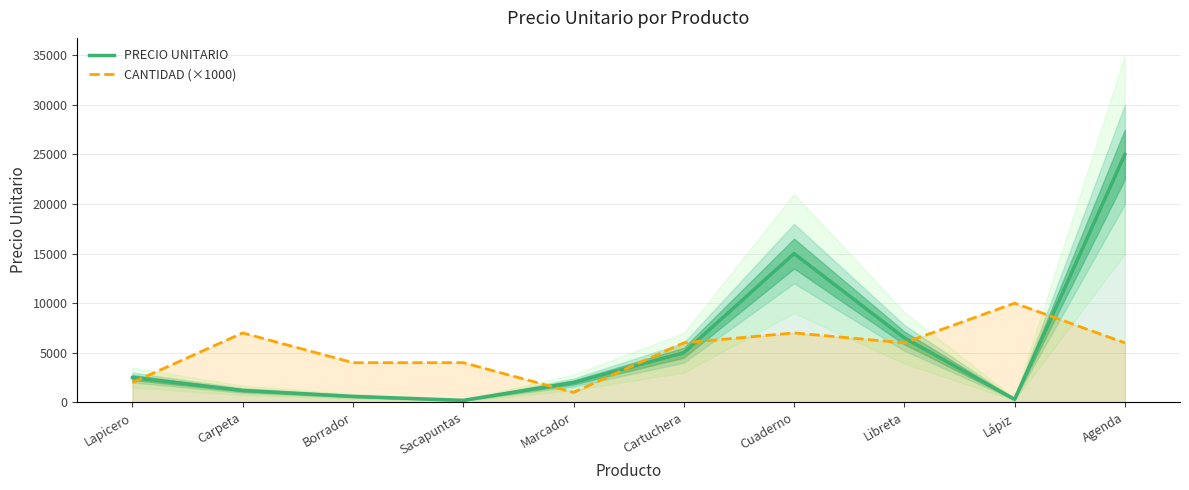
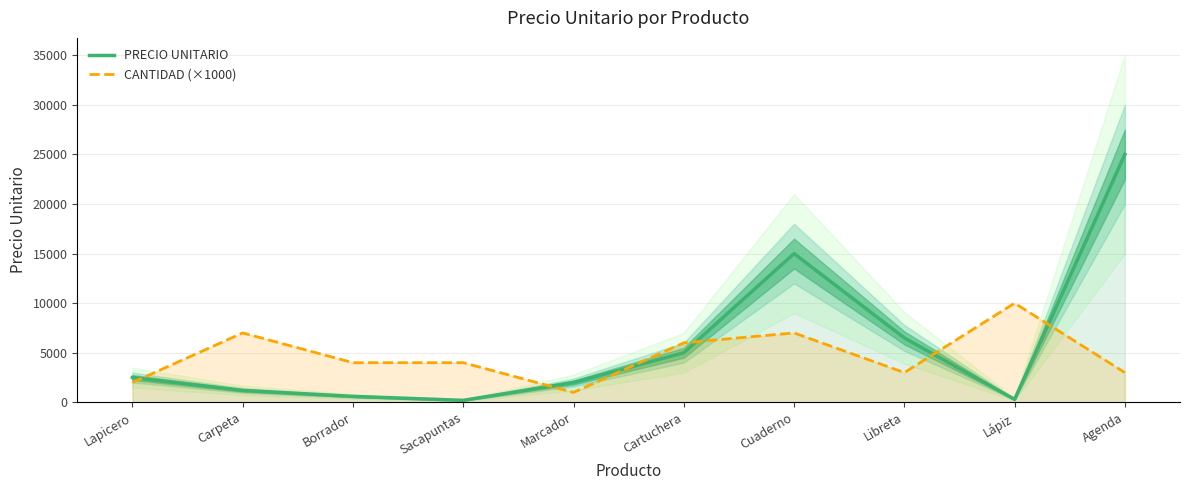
  {
    "CANTIDAD (×1000)": {
      "Lapicero": 2000,
      "Carpeta": 7000,
      "Borrador": 4000,
      "Sacapuntas": 4000,
      "Marcador": 1000,
      "Cuaderno": 7000,
-     "Libreta": 6000,
+     "Libreta": 3000,
      "Lápiz": 10000,
-     "Agenda": 6000
+     "Agenda": 3000
    }
  }
